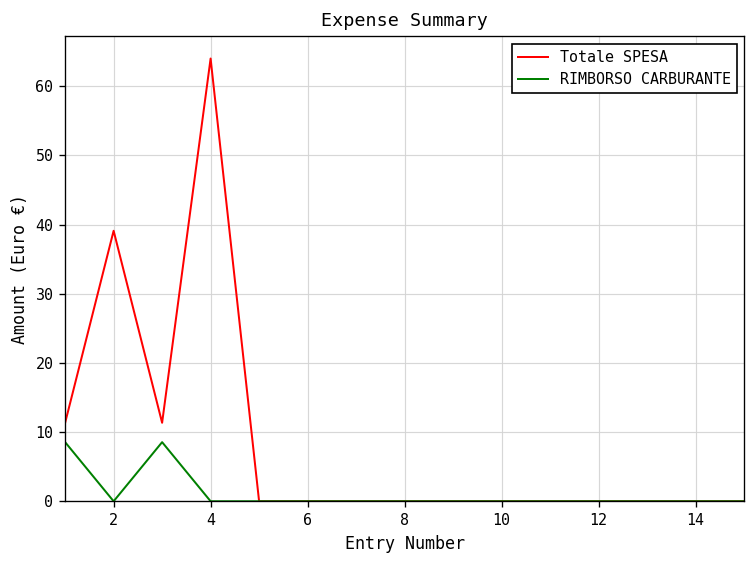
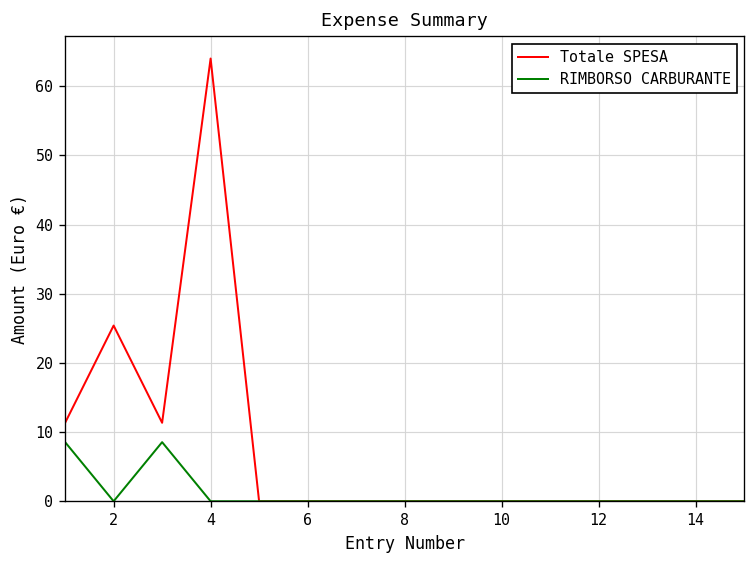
  {
    "Totale SPESA": {
-     "2": 39,
+     "2": 25,
      "4": 64
    },
    "RIMBORSO CARBURANTE": {
      "2": 0,
      "4": 0
    }
  }
